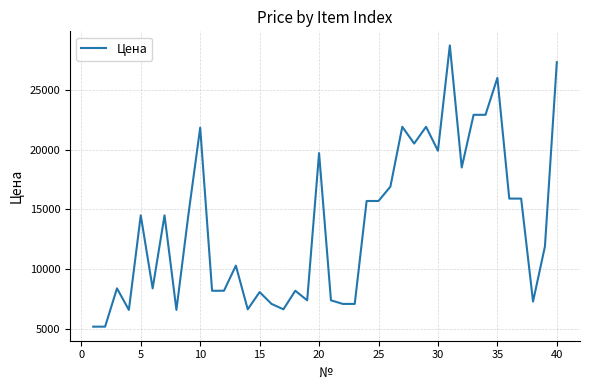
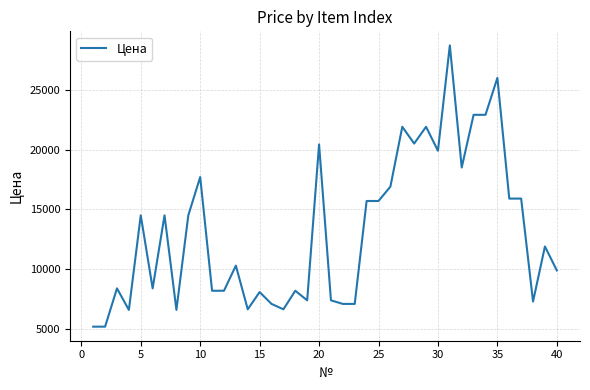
  {
    "5": 14500,
-   "10": 21800,
+   "10": 17700,
    "15": 8100,
-   "20": 19700,
+   "20": 20400,
    "25": 15700,
    "30": 19900,
    "35": 26000,
-   "40": 27300
+   "40": 9900
  }
